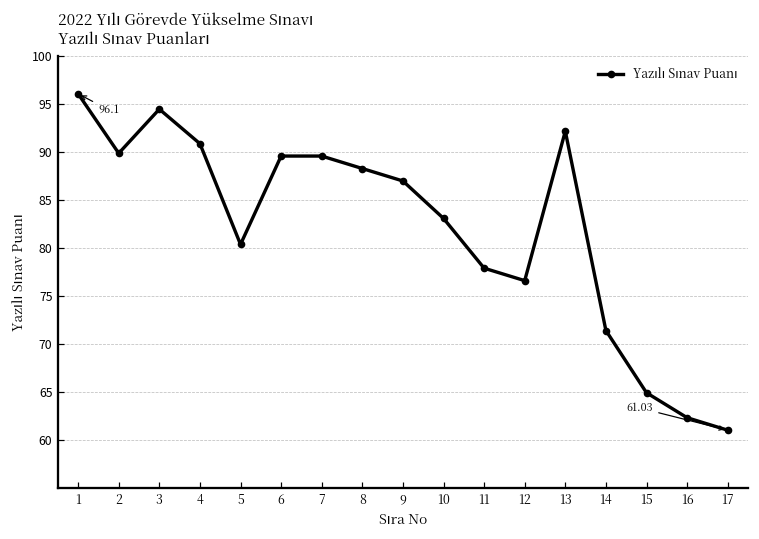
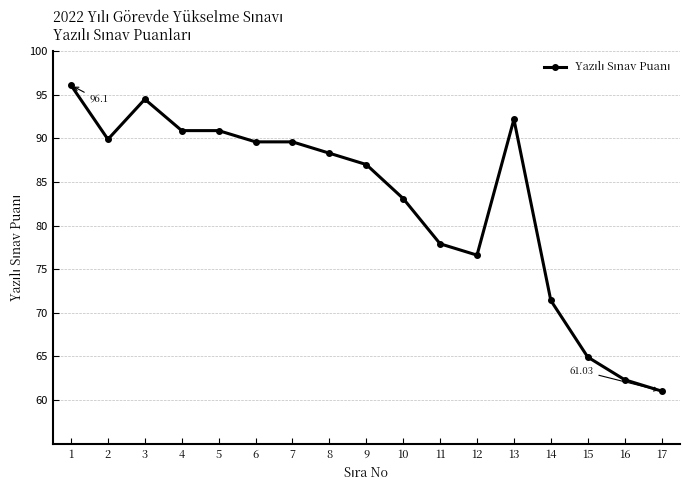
  {
    "2": 90,
    "3": 95,
    "4": 91,
-   "5": 80,
+   "5": 91,
    "6": 90,
    "7": 90,
    "8": 88,
    "9": 87,
    "10": 83,
    "11": 78,
    "12": 77,
    "13": 92,
    "14": 71,
    "15": 65,
    "17": 61
  }
